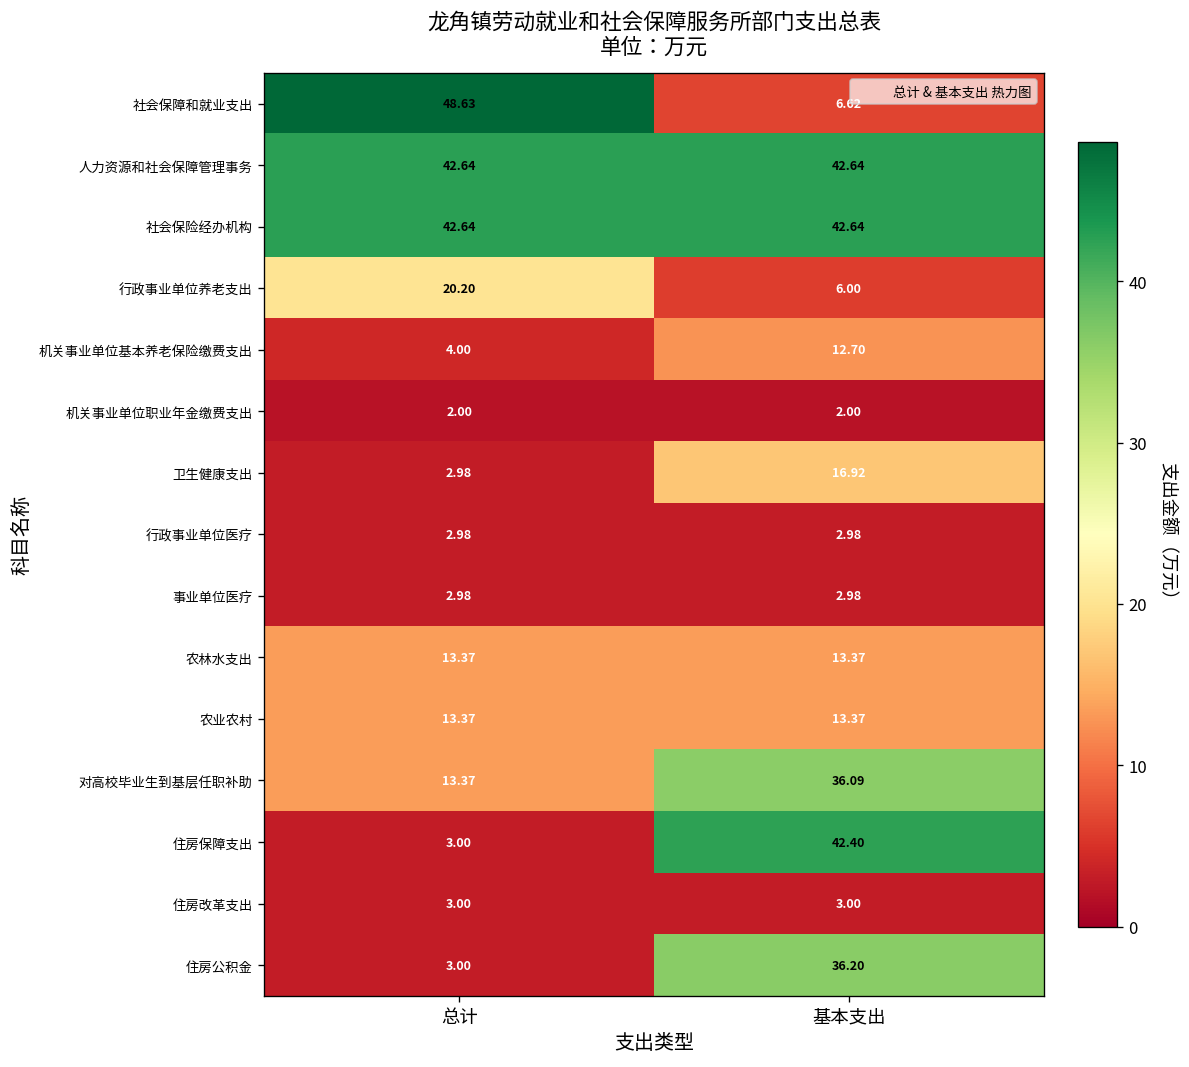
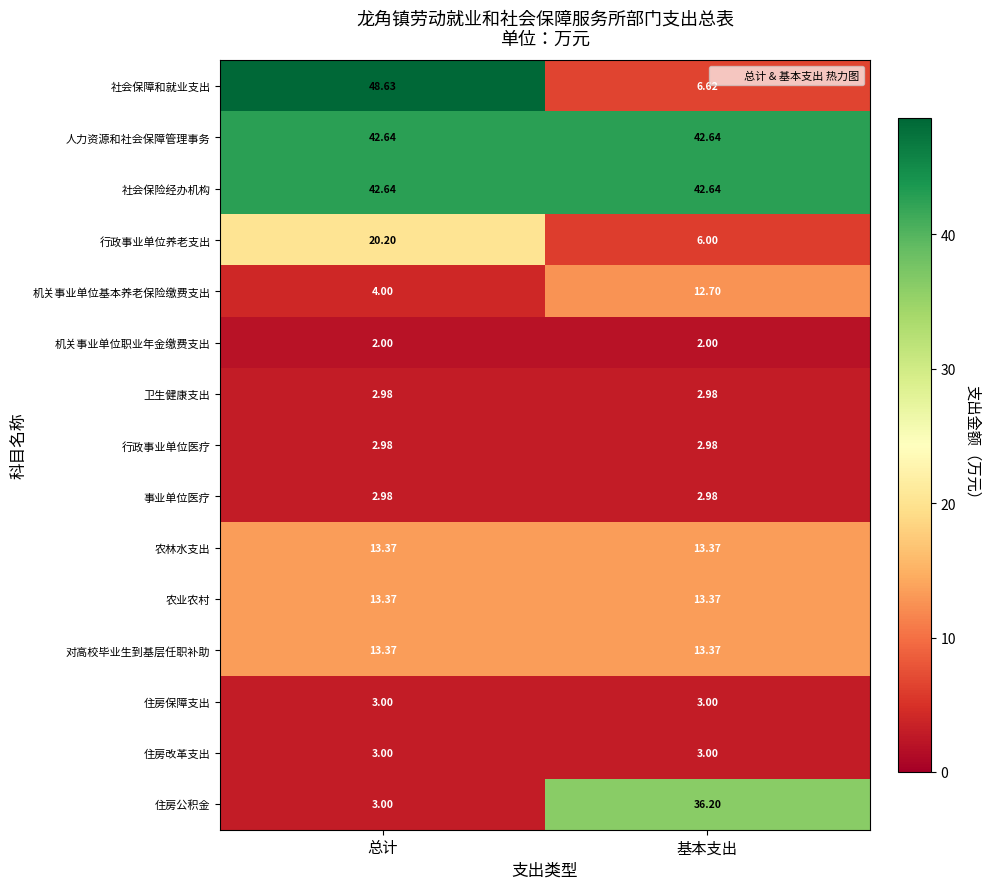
  {
    "社会保障和就业支出": {
      "总计": 48.63
    },
    "人力资源和社会保障管理事务": {
      "总计": 42.64,
      "基本支出": 42.64
    },
    "社会保险经办机构": {
      "总计": 42.64,
      "基本支出": 42.64
    },
    "行政事业单位养老支出": {
      "总计": 20.20,
      "基本支出": 6.00
    },
    "机关事业单位基本养老保险缴费支出": {
      "总计": 4.00,
      "基本支出": 12.70
    },
    "机关事业单位职业年金缴费支出": {
      "总计": 2.00,
      "基本支出": 2.00
    },
    "卫生健康支出": {
      "总计": 2.98,
-     "基本支出": 16.92
+     "基本支出": 2.98
    },
    "行政事业单位医疗": {
      "总计": 2.98,
      "基本支出": 2.98
    },
    "事业单位医疗": {
      "总计": 2.98,
      "基本支出": 2.98
    },
    "农林水支出": {
      "总计": 13.37,
      "基本支出": 13.37
    },
    "农业农村": {
      "总计": 13.37,
      "基本支出": 13.37
    },
    "对高校毕业生到基层任职补助": {
      "总计": 13.37,
-     "基本支出": 36.09
+     "基本支出": 13.37
    },
    "住房保障支出": {
      "总计": 3.00,
-     "基本支出": 42.40
+     "基本支出": 3.00
    },
    "住房改革支出": {
      "总计": 3.00,
      "基本支出": 3.00
    },
    "住房公积金": {
      "总计": 3.00,
      "基本支出": 36.20
    }
  }
